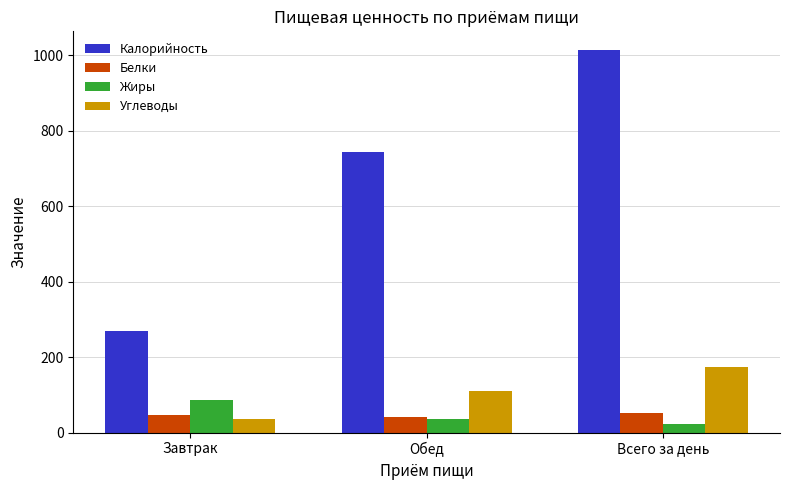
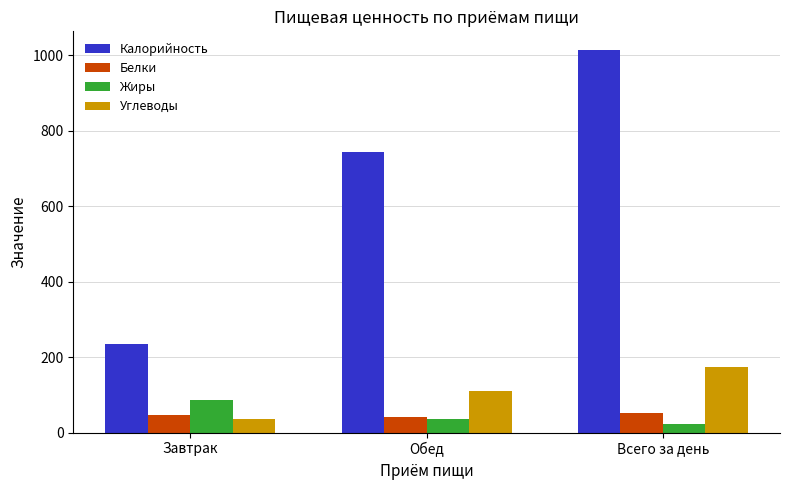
  {
    "Калорийность": {
-     "Завтрак": 270,
+     "Завтрак": 240,
      "Обед": 740,
      "Всего за день": 1010
    },
    "Белки": {
      "Завтрак": 50,
      "Обед": 40,
      "Всего за день": 50
    },
    "Жиры": {
      "Завтрак": 90,
      "Обед": 40,
      "Всего за день": 20
    },
    "Углеводы": {
      "Завтрак": 40,
      "Обед": 110,
      "Всего за день": 170
    }
  }
